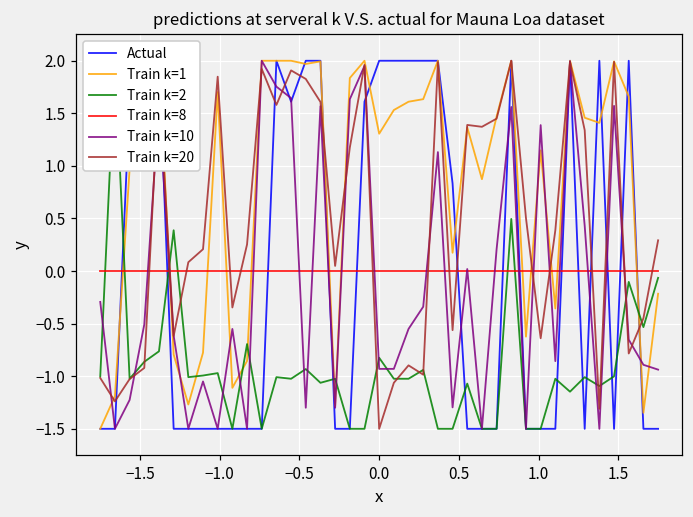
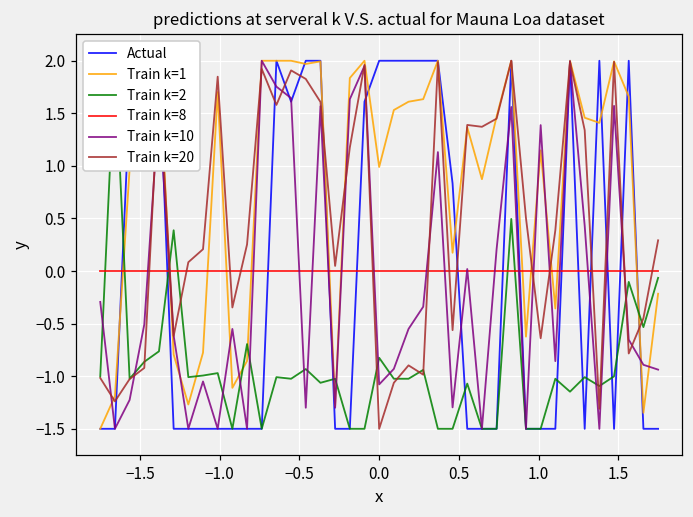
  {
    "Actual": {
      "0.0": 2.0
    },
    "Train k=1": {
-     "0.0": 1.3
+     "0.0": 1.0
    },
    "Train k=2": {
      "0.0": -0.8
    },
    "Train k=8": {
      "0.0": 0.0
    },
    "Train k=10": {
-     "0.0": -0.9
+     "0.0": -1.1
    },
    "Train k=20": {
      "0.0": -1.5
    }
  }
